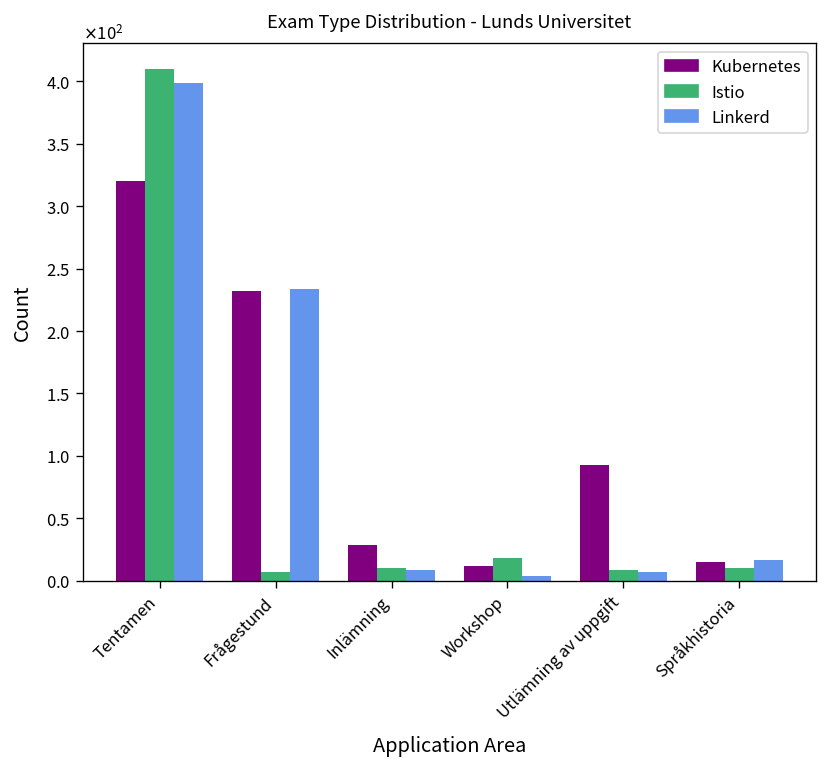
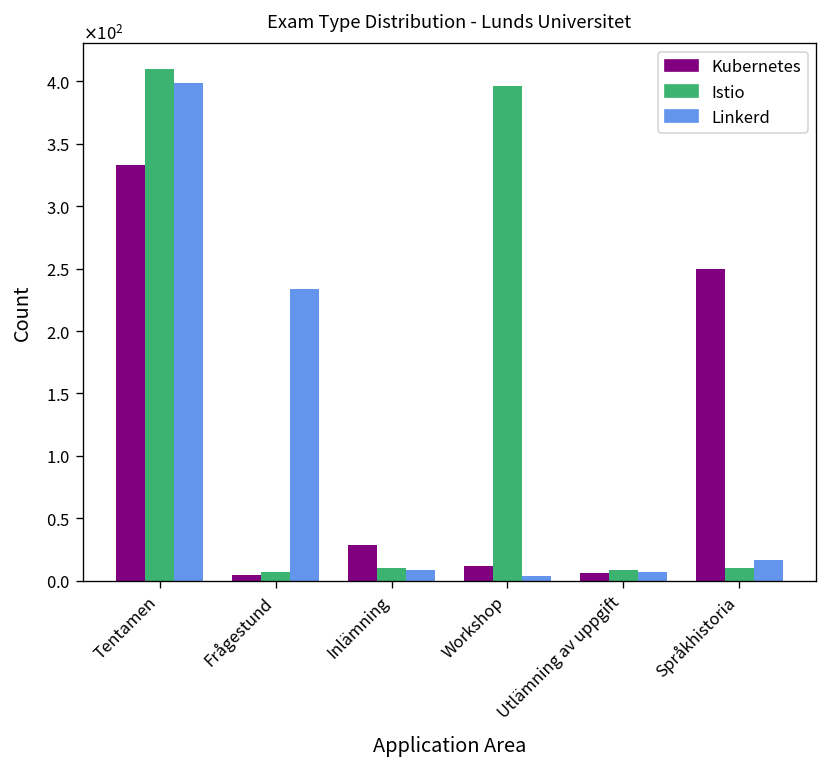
  {
    "Kubernetes": {
-     "Tentamen": 320,
-     "Frågestund": 232,
+     "Tentamen": 333,
+     "Frågestund": 5,
      "Inlämning": 29,
      "Workshop": 12,
-     "Utlämning av uppgift": 93,
-     "Språkhistoria": 15
+     "Utlämning av uppgift": 6,
+     "Språkhistoria": 250
    },
    "Istio": {
      "Tentamen": 410,
      "Frågestund": 7,
      "Inlämning": 10,
-     "Workshop": 18,
+     "Workshop": 396,
      "Utlämning av uppgift": 9,
      "Språkhistoria": 10
    },
    "Linkerd": {
      "Tentamen": 399,
      "Frågestund": 234,
      "Inlämning": 9,
      "Workshop": 4,
      "Utlämning av uppgift": 7,
      "Språkhistoria": 17
    }
  }
